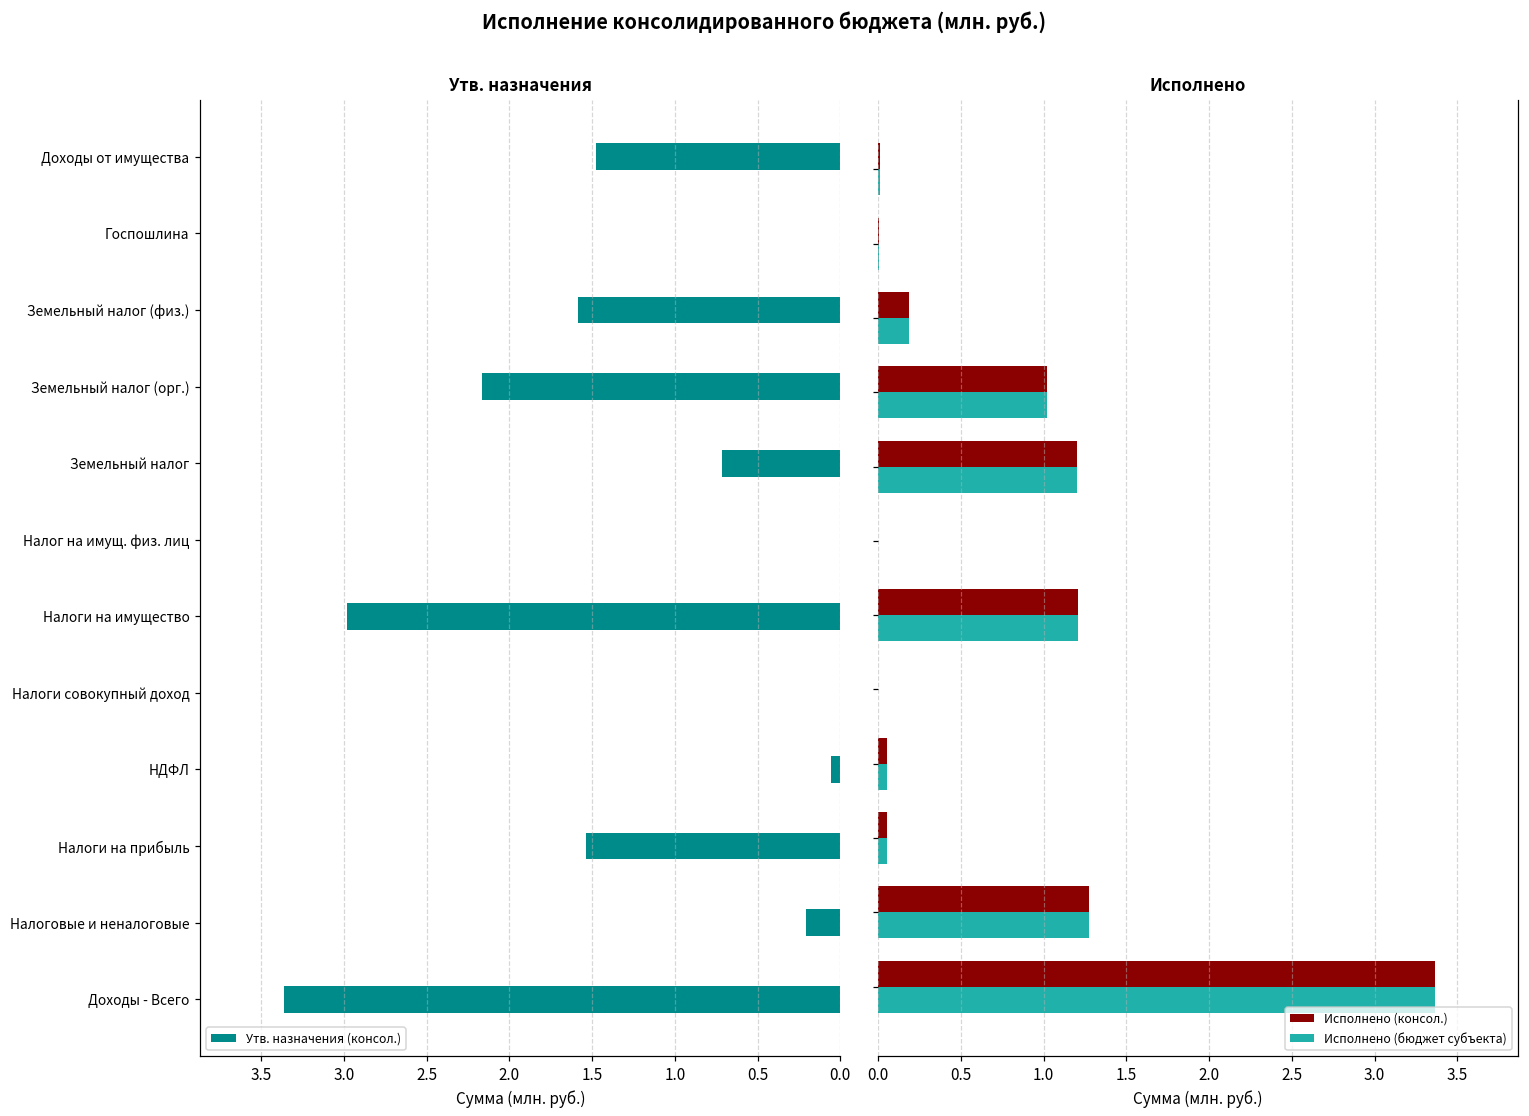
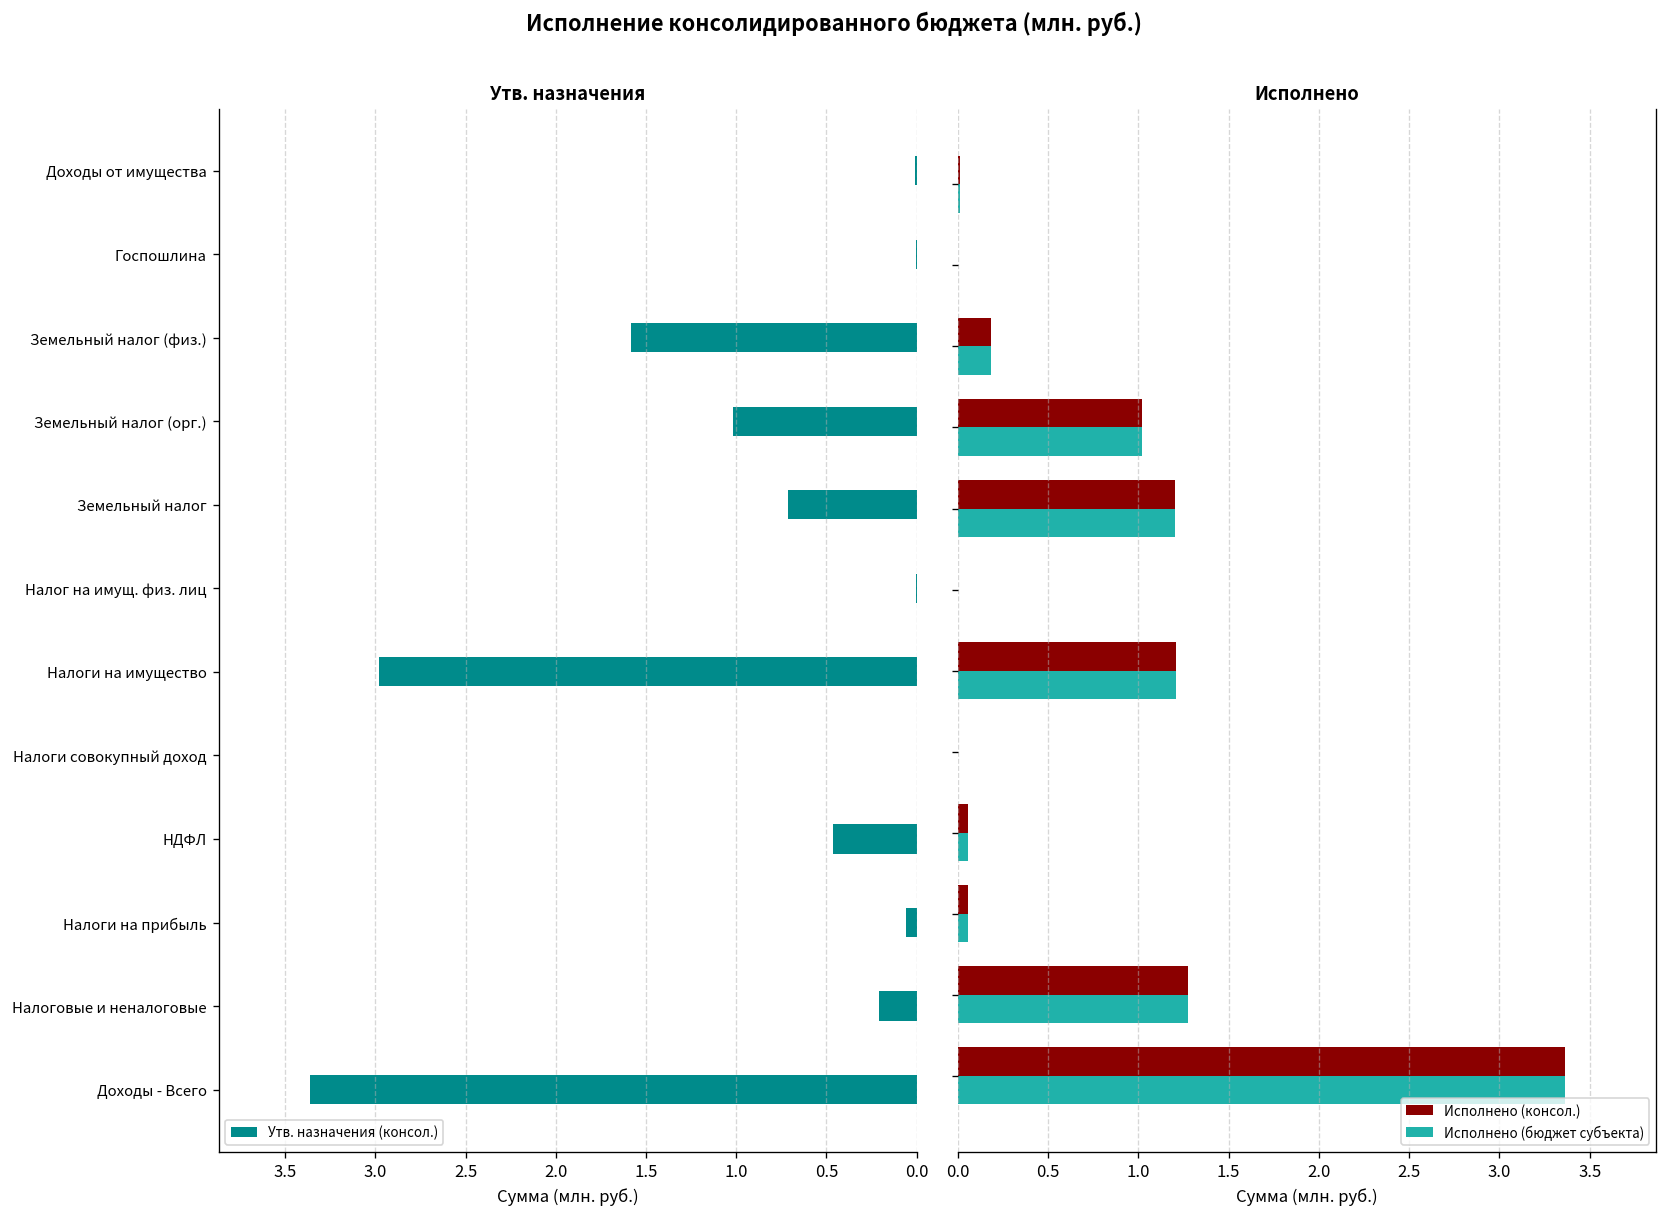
  {
    "Утв. назначения": {
-     "Доходы от имущества": 1.48,
+     "Доходы от имущества": 0.01,
      "Земельный налог (физ.)": 1.58,
-     "Земельный налог (орг.)": 2.16,
+     "Земельный налог (орг.)": 1.02,
      "Земельный налог": 0.72,
      "Налоги на имущество": 2.98,
      "Налоги совокупный доход": 0.00,
-     "НДФЛ": 0.06,
-     "Налоги на прибыль": 1.54,
+     "НДФЛ": 0.46,
+     "Налоги на прибыль": 0.06,
      "Налоговые и неналоговые": 0.21,
      "Доходы - Всего": 3.36
    }
  }
